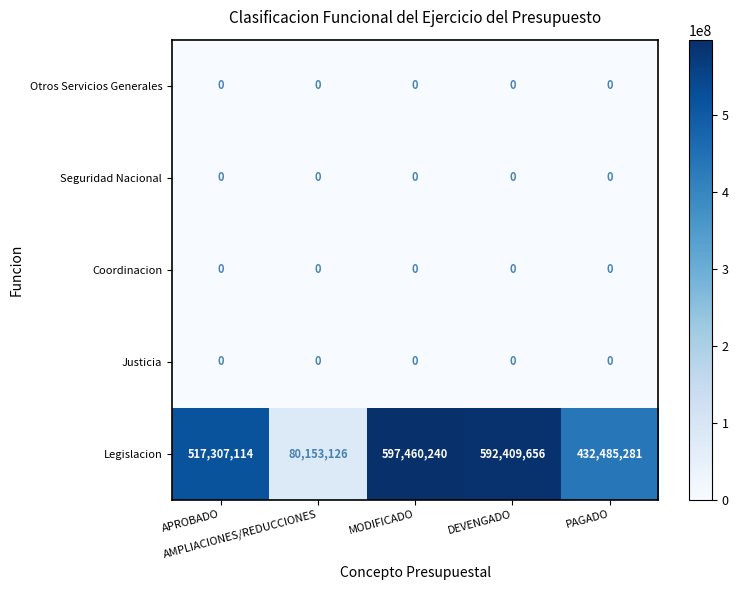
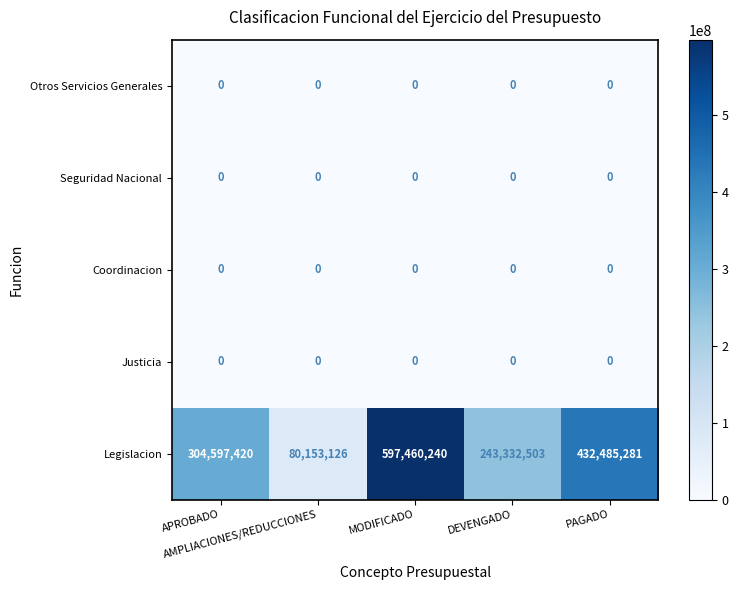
  {
    "Otros Servicios Generales": {
      "APROBADO": "0",
      "AMPLIACIONES/REDUCCIONES": "0",
      "MODIFICADO": "0",
      "DEVENGADO": "0",
      "PAGADO": "0"
    },
    "Seguridad Nacional": {
      "APROBADO": "0",
      "AMPLIACIONES/REDUCCIONES": "0",
      "MODIFICADO": "0",
      "DEVENGADO": "0",
      "PAGADO": "0"
    },
    "Coordinacion": {
      "APROBADO": "0",
      "AMPLIACIONES/REDUCCIONES": "0",
      "MODIFICADO": "0",
      "DEVENGADO": "0",
      "PAGADO": "0"
    },
    "Justicia": {
      "APROBADO": "0",
      "AMPLIACIONES/REDUCCIONES": "0",
      "MODIFICADO": "0",
      "DEVENGADO": "0",
      "PAGADO": "0"
    },
    "Legislacion": {
-     "APROBADO": "517,307,114",
+     "APROBADO": "304,597,420",
      "AMPLIACIONES/REDUCCIONES": "80,153,126",
      "MODIFICADO": "597,460,240",
-     "DEVENGADO": "592,409,656",
+     "DEVENGADO": "243,332,503",
      "PAGADO": "432,485,281"
    }
  }
